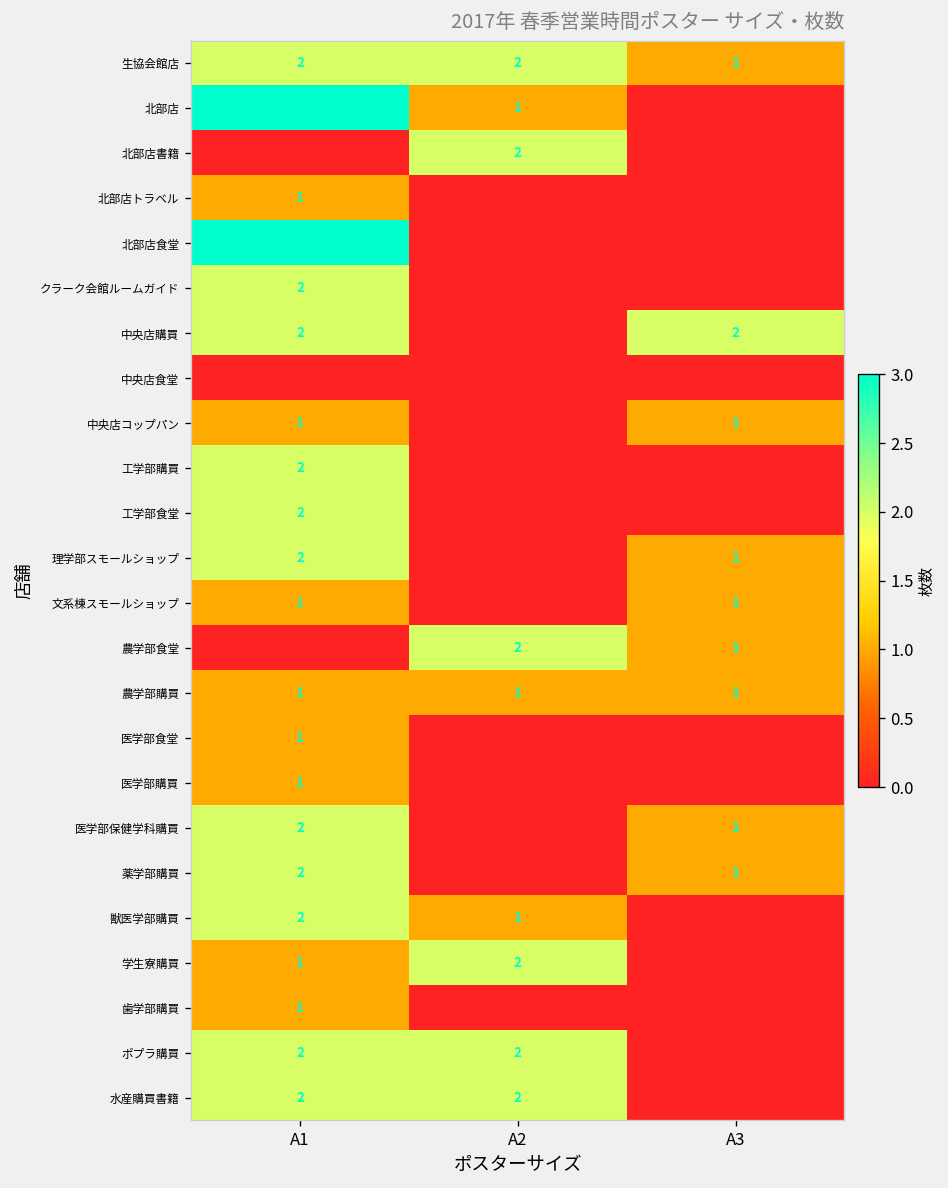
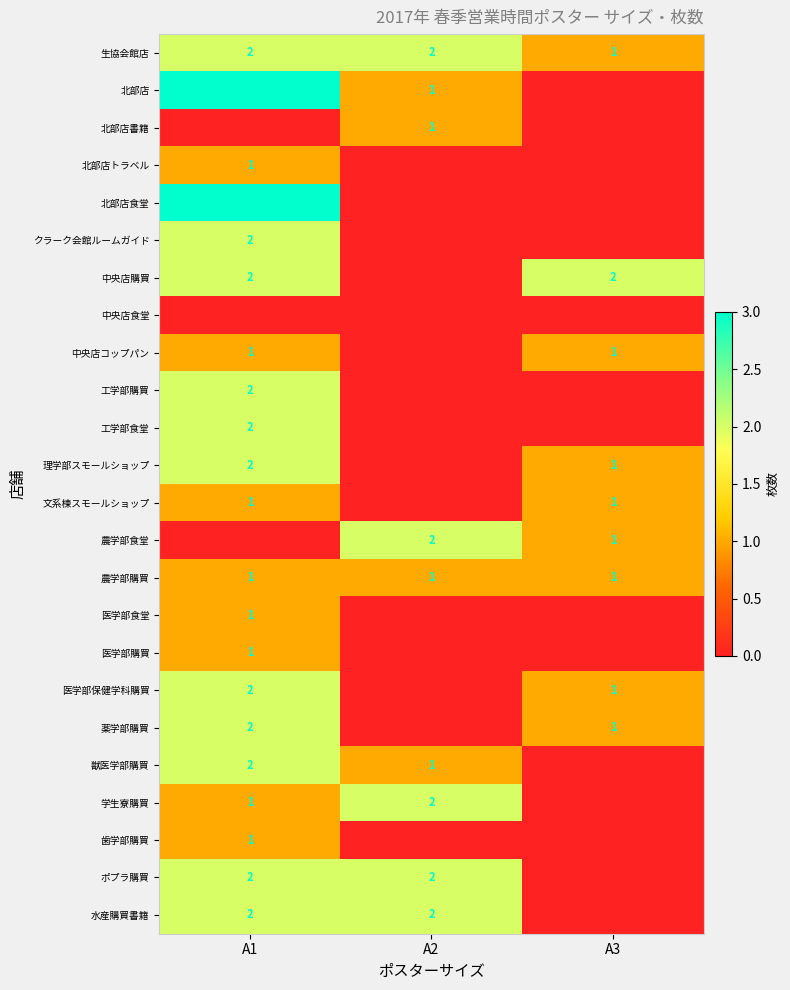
  {
    "生協会館店": {
      "A1": 2,
      "A2": 2,
      "A3": 1
    },
    "北部店": {
      "A2": 1
    },
    "北部店書籍": {
-     "A2": 2
+     "A2": 1
    },
    "北部店トラベル": {
      "A1": 1
    },
    "クラーク会館ルームガイド": {
      "A1": 2
    },
    "中央店購買": {
      "A1": 2,
      "A3": 2
    },
    "中央店コップパン": {
      "A1": 1,
      "A3": 1
    },
    "工学部購買": {
      "A1": 2
    },
    "工学部食堂": {
      "A1": 2
    },
    "理学部スモールショップ": {
      "A1": 2,
      "A3": 1
    },
    "文系棟スモールショップ": {
      "A1": 1,
      "A3": 1
    },
    "農学部食堂": {
      "A2": 2,
      "A3": 1
    },
    "農学部購買": {
      "A1": 1,
      "A2": 1,
      "A3": 1
    },
    "医学部食堂": {
      "A1": 1
    },
    "医学部購買": {
      "A1": 1
    },
    "医学部保健学科購買": {
      "A1": 2,
      "A3": 1
    },
    "薬学部購買": {
      "A1": 2,
      "A3": 1
    },
    "獣医学部購買": {
      "A1": 2,
      "A2": 1
    },
    "学生寮購買": {
      "A1": 1,
      "A2": 2
    },
    "歯学部購買": {
      "A1": 1
    },
    "ポプラ購買": {
      "A1": 2,
      "A2": 2
    },
    "水産購買書籍": {
      "A1": 2,
      "A2": 2
    }
  }
